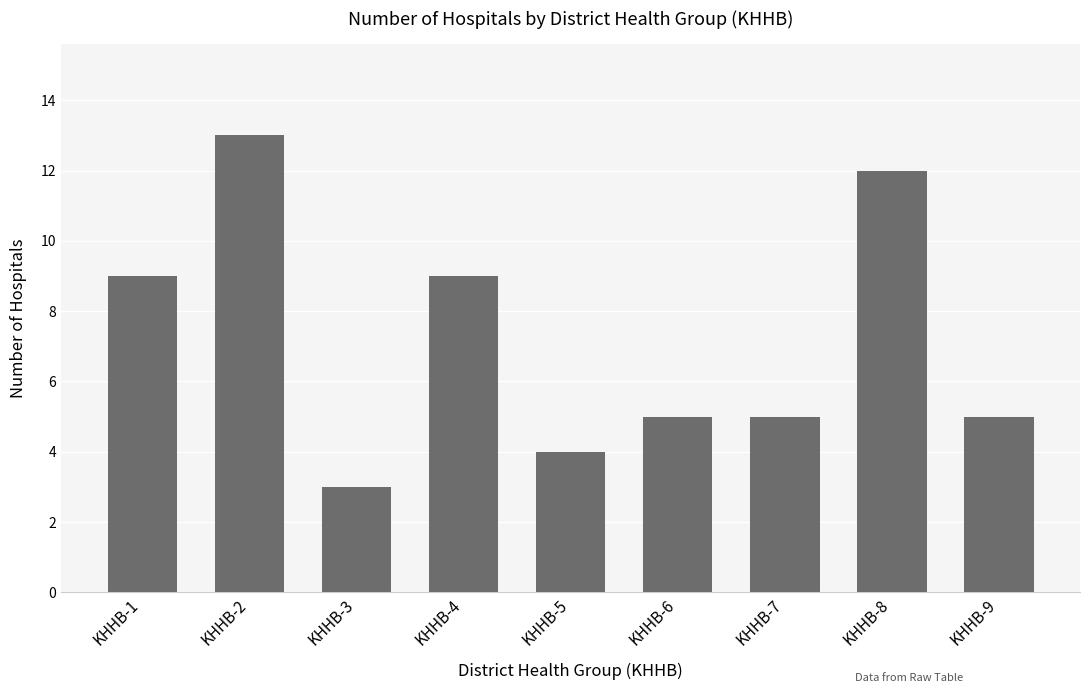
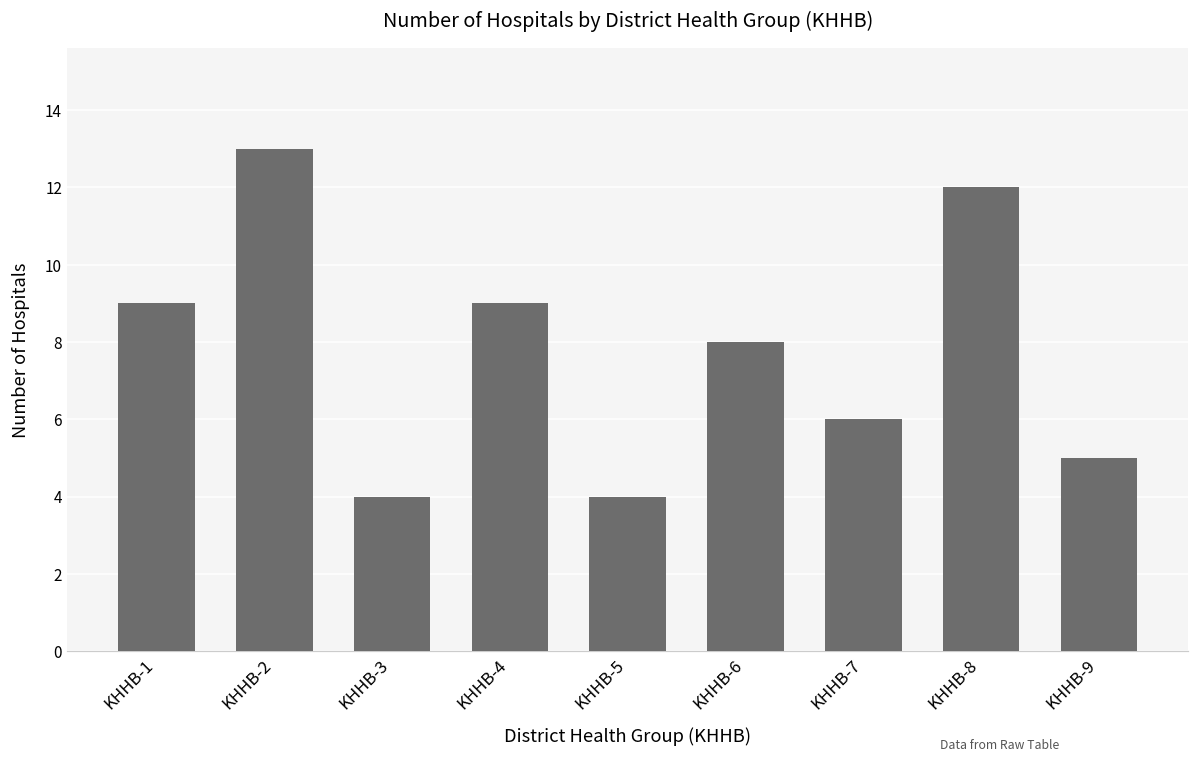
  {
    "KHHB-1": 9,
    "KHHB-2": 13,
-   "KHHB-3": 3,
+   "KHHB-3": 4,
    "KHHB-4": 9,
    "KHHB-5": 4,
-   "KHHB-6": 5,
-   "KHHB-7": 5,
+   "KHHB-6": 8,
+   "KHHB-7": 6,
    "KHHB-8": 12,
    "KHHB-9": 5
  }
